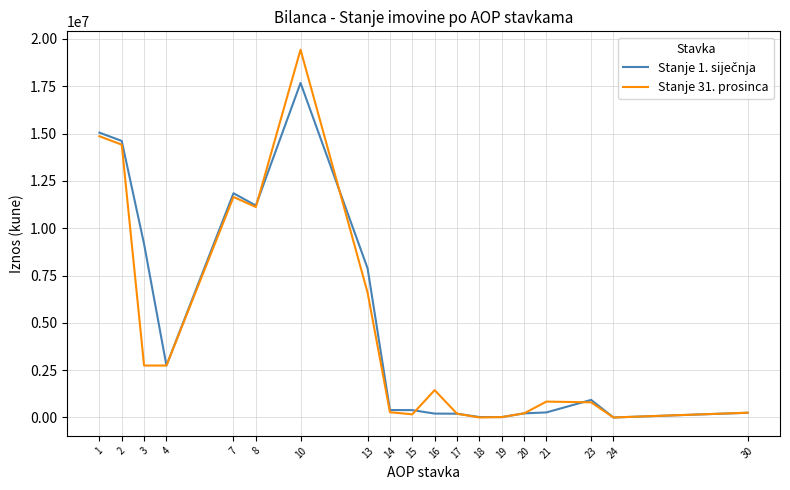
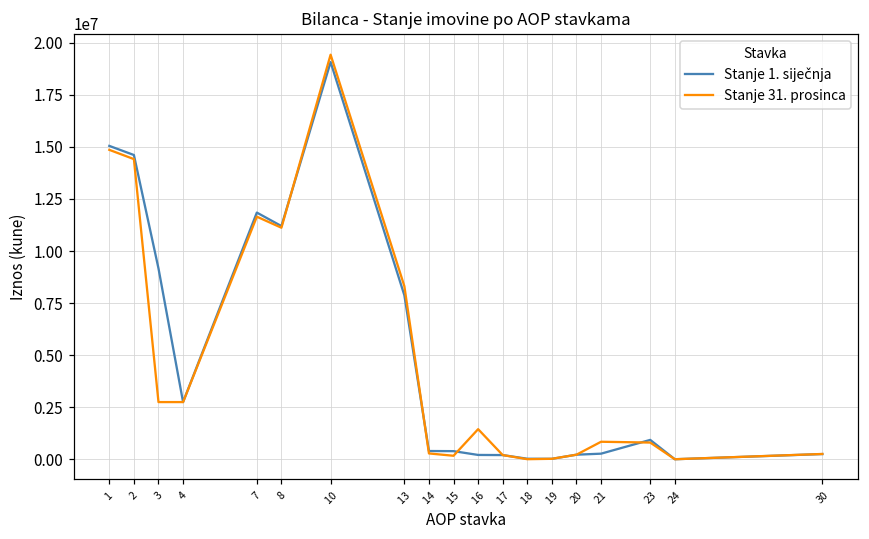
  {
    "Stanje 1. siječnja": {
      "1": 15000000,
      "2": 14600000,
      "3": 9200000,
      "7": 11800000,
-     "10": 17700000,
+     "10": 19100000,
      "13": 7900000,
      "15": 400000,
      "16": 200000,
      "21": 300000
    },
    "Stanje 31. prosinca": {
      "1": 14900000,
      "2": 14400000,
      "3": 2700000,
      "7": 11600000,
      "10": 19400000,
-     "13": 6600000,
+     "13": 8300000,
      "15": 200000,
      "16": 1400000,
      "21": 800000
    }
  }
